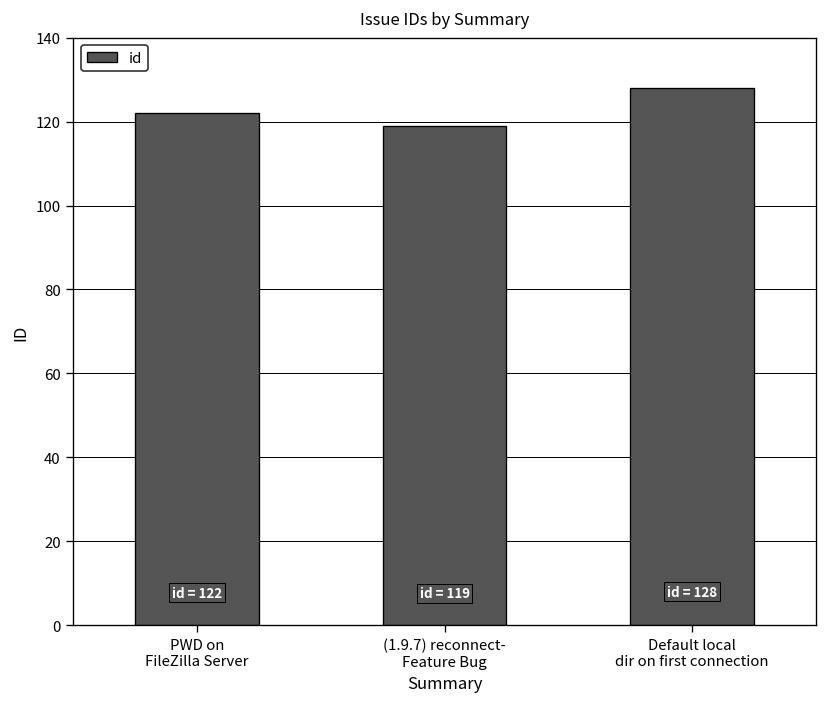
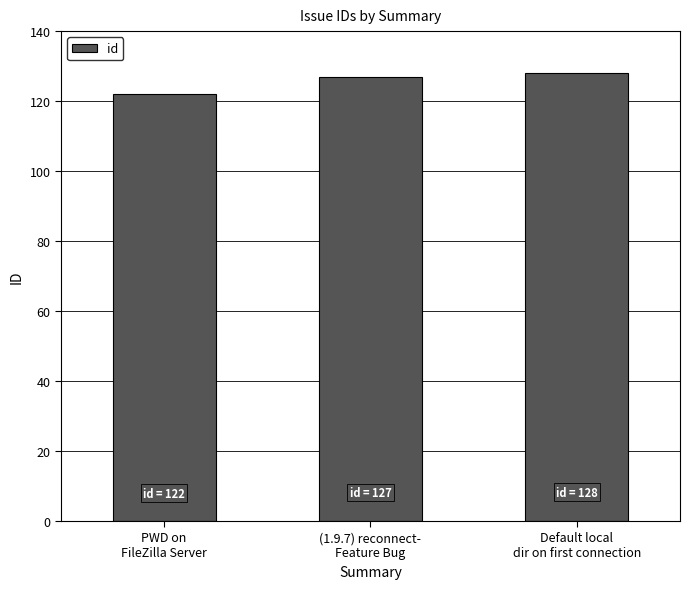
  {
-   "(1.9.7) reconnect- Feature Bug": 119
+   "(1.9.7) reconnect- Feature Bug": 127
  }
